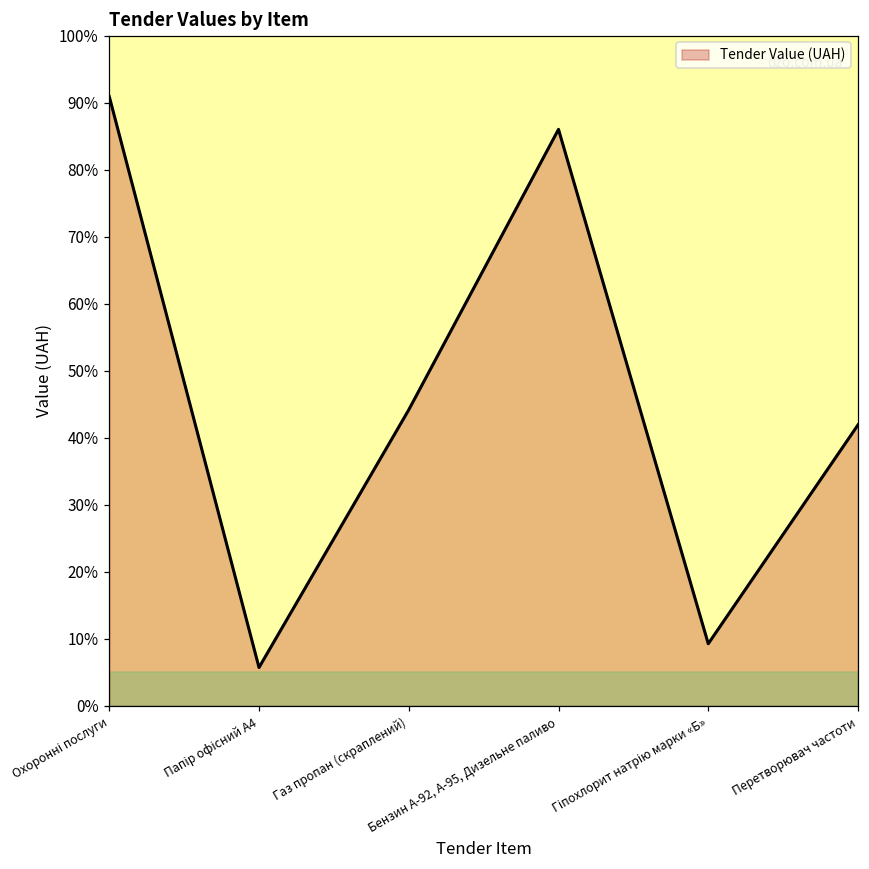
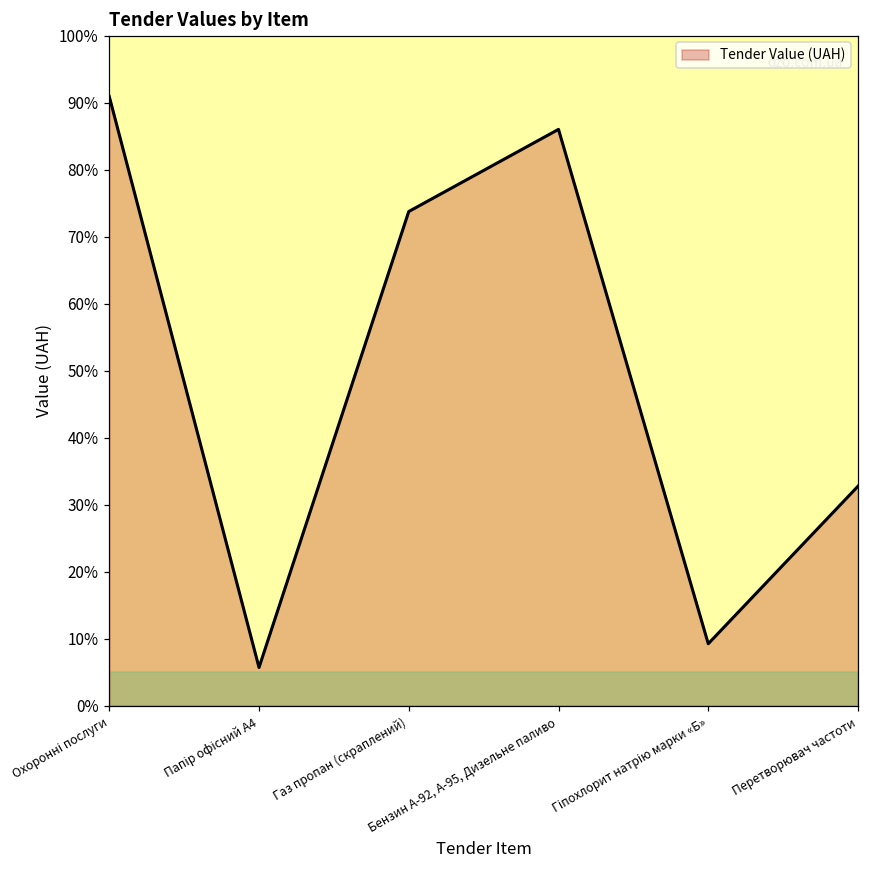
  {
    "Охоронні послуги": "91%",
    "Папір офісний А4": "6%",
-   "Газ пропан (скраплений)": "44%",
+   "Газ пропан (скраплений)": "74%",
    "Бензин А-92, А-95, Дизельне паливо": "86%",
    "Гіпохлорит натрію марки «Б»": "9%",
-   "Перетворювач частоти": "42%"
+   "Перетворювач частоти": "33%"
  }
